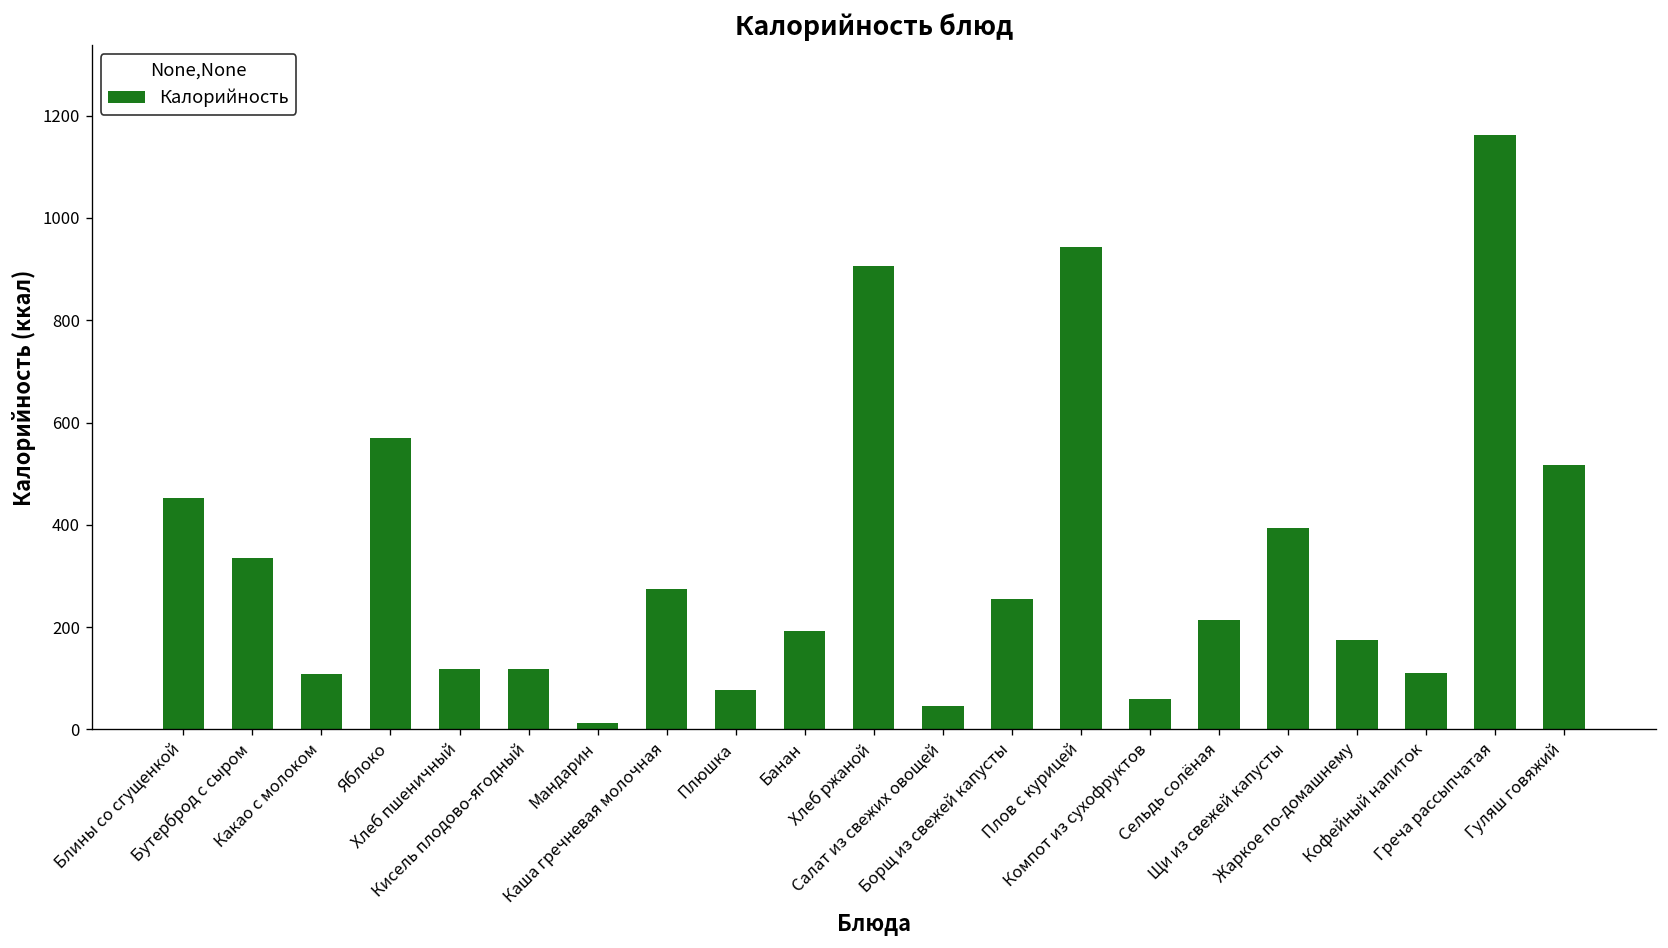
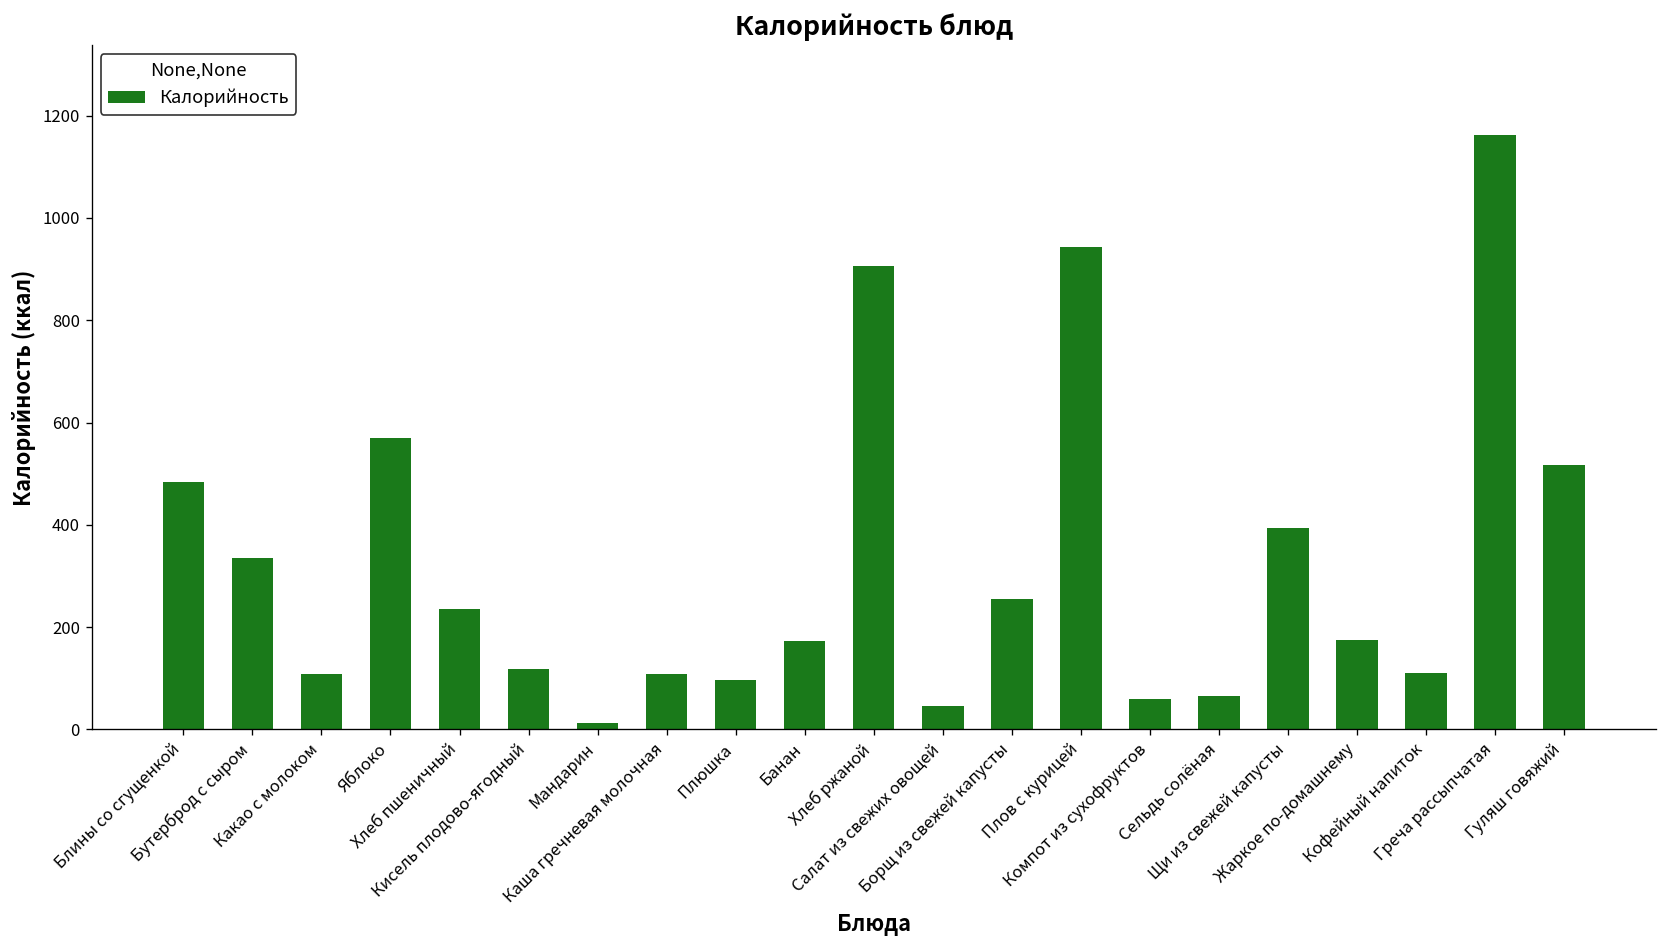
  {
-   "Блины со сгущенкой": 450,
+   "Блины со сгущенкой": 480,
    "Бутерброд с сыром": 340,
    "Какао с молоком": 110,
    "Яблоко": 570,
-   "Хлеб пшеничный": 120,
+   "Хлеб пшеничный": 240,
    "Кисель плодово-ягодный": 120,
    "Мандарин": 10,
-   "Каша гречневая молочная": 270,
-   "Плюшка": 80,
-   "Банан": 190,
+   "Каша гречневая молочная": 110,
+   "Плюшка": 100,
+   "Банан": 170,
    "Хлеб ржаной": 910,
    "Салат из свежих овощей": 50,
    "Борщ из свежей капусты": 250,
    "Плов с курицей": 940,
    "Компот из сухофруктов": 60,
-   "Сельдь солёная": 210,
+   "Сельдь солёная": 70,
    "Щи из свежей капусты": 390,
    "Жаркое по-домашнему": 170,
    "Кофейный напиток": 110,
    "Греча рассыпчатая": 1160,
    "Гуляш говяжий": 520
  }
